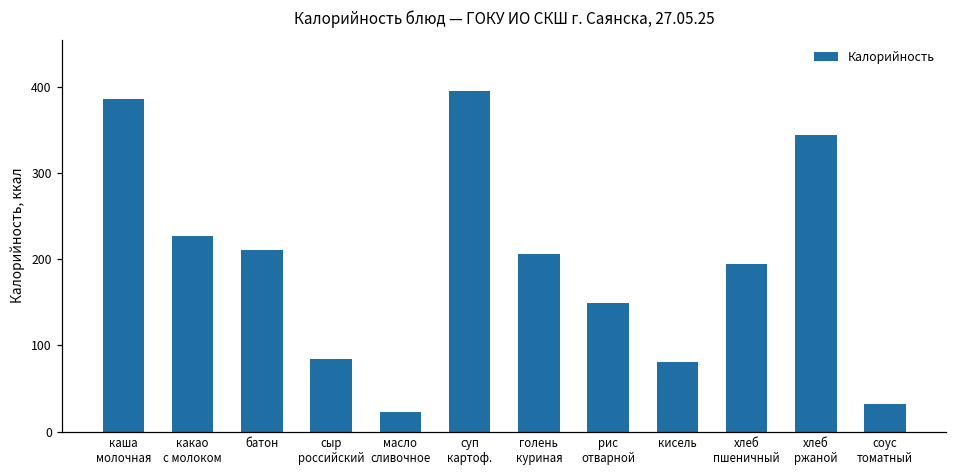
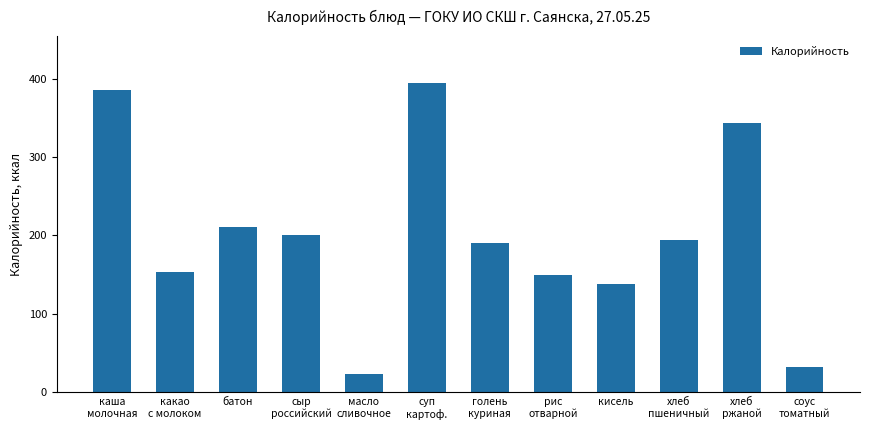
  {
    "каша молочная": 390,
-   "какао с молоком": 230,
+   "какао с молоком": 150,
    "батон": 210,
-   "сыр российский": 80,
+   "сыр российский": 200,
    "масло сливочное": 20,
    "суп картоф.": 400,
-   "голень куриная": 210,
+   "голень куриная": 190,
    "рис отварной": 150,
-   "кисель": 80,
+   "кисель": 140,
    "хлеб пшеничный": 190,
    "хлеб ржаной": 340,
    "соус томатный": 30
  }
